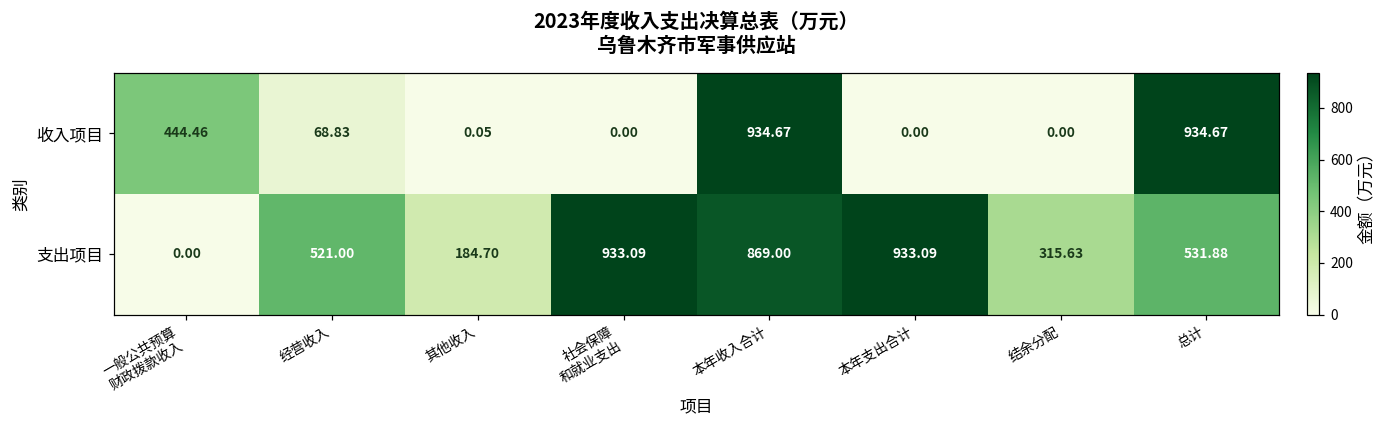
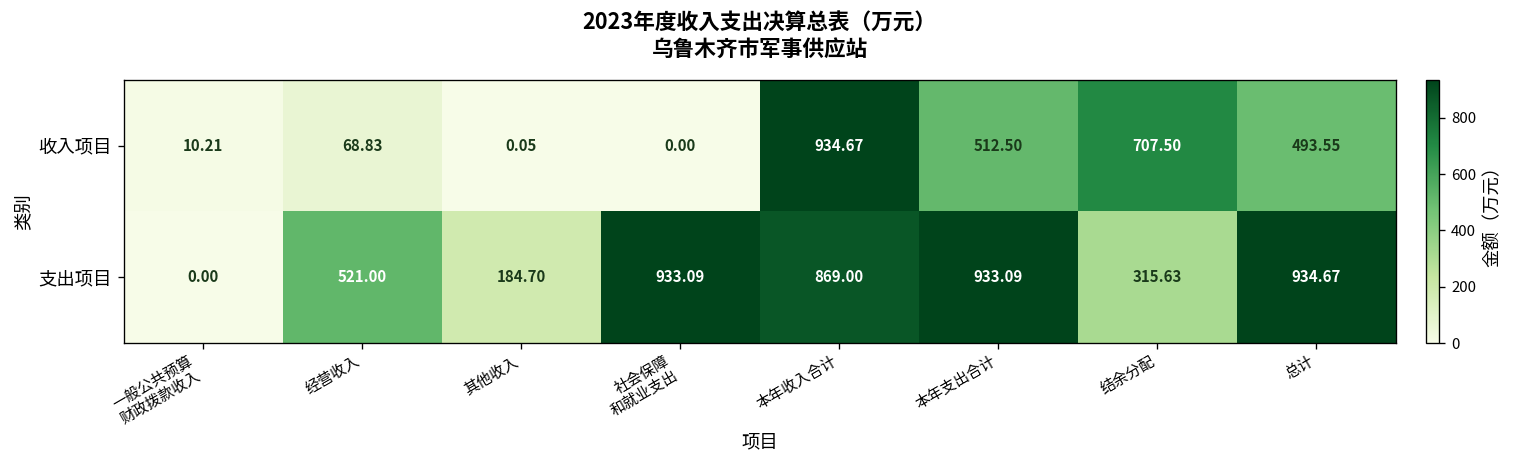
  {
    "收入项目": {
-     "一般公共预算 财政拨款收入": 444.46,
+     "一般公共预算 财政拨款收入": 10.21,
      "经营收入": 68.83,
      "其他收入": 0.05,
      "社会保障 和就业支出": 0.00,
      "本年收入合计": 934.67,
-     "本年支出合计": 0.00,
-     "结余分配": 0.00,
-     "总计": 934.67
+     "本年支出合计": 512.50,
+     "结余分配": 707.50,
+     "总计": 493.55
    },
    "支出项目": {
      "一般公共预算 财政拨款收入": 0.00,
      "经营收入": 521.00,
      "其他收入": 184.70,
      "社会保障 和就业支出": 933.09,
      "本年收入合计": 869.00,
      "本年支出合计": 933.09,
      "结余分配": 315.63,
-     "总计": 531.88
+     "总计": 934.67
    }
  }
